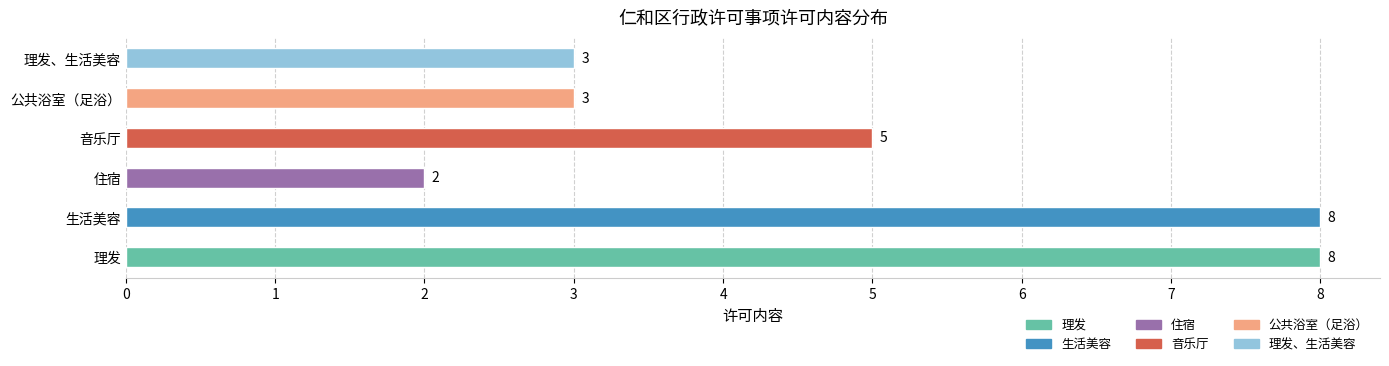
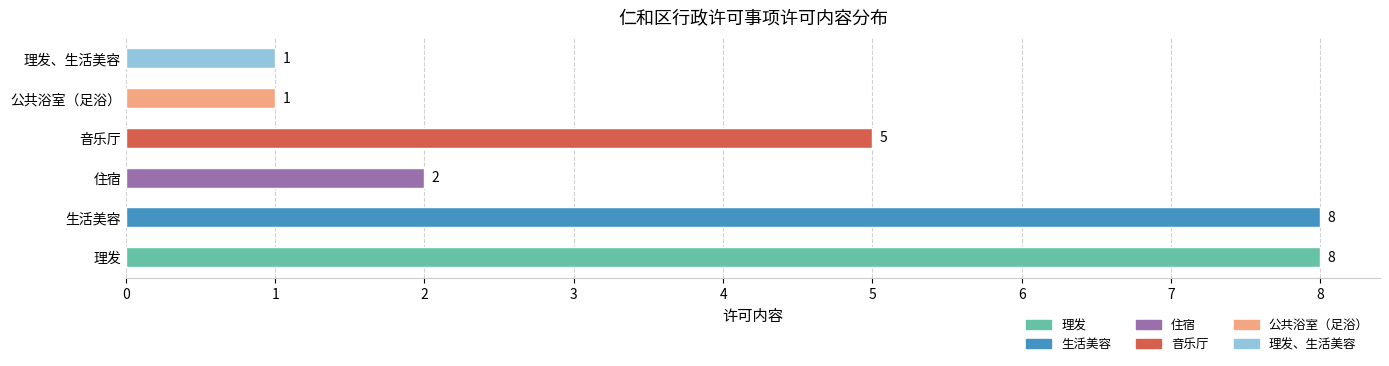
  {
-   "理发、生活美容": 3,
-   "公共浴室（足浴）": 3,
+   "理发、生活美容": 1,
+   "公共浴室（足浴）": 1,
    "音乐厅": 5,
    "住宿": 2,
    "生活美容": 8,
    "理发": 8
  }
